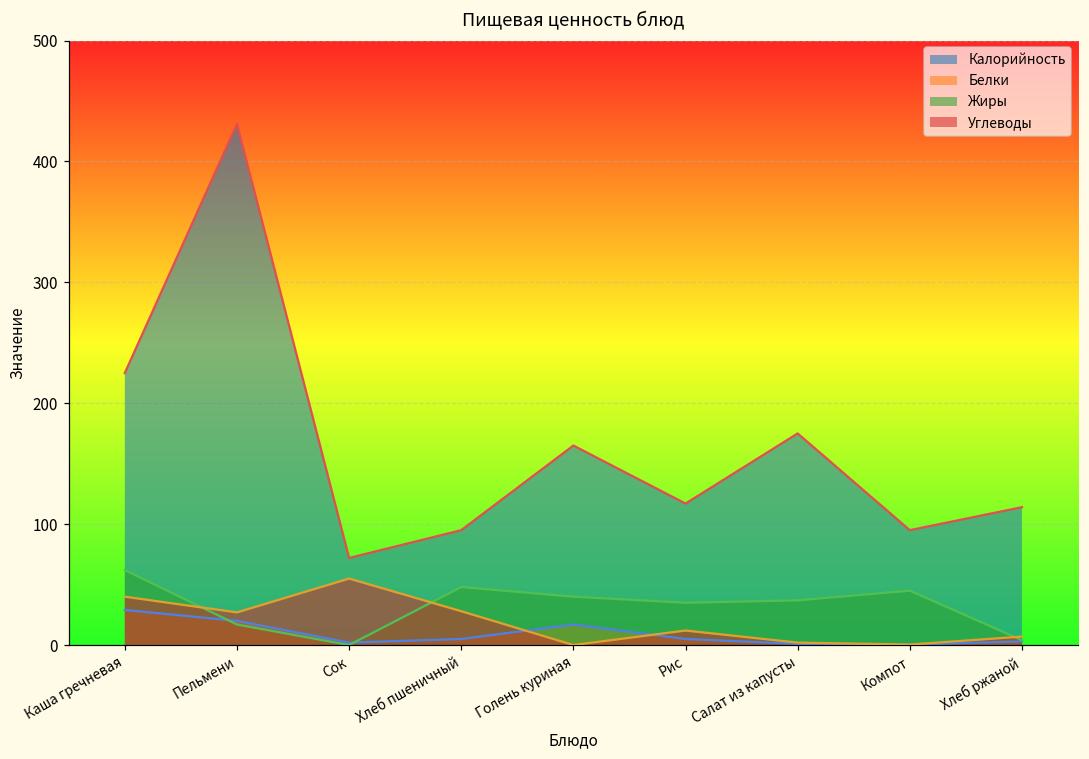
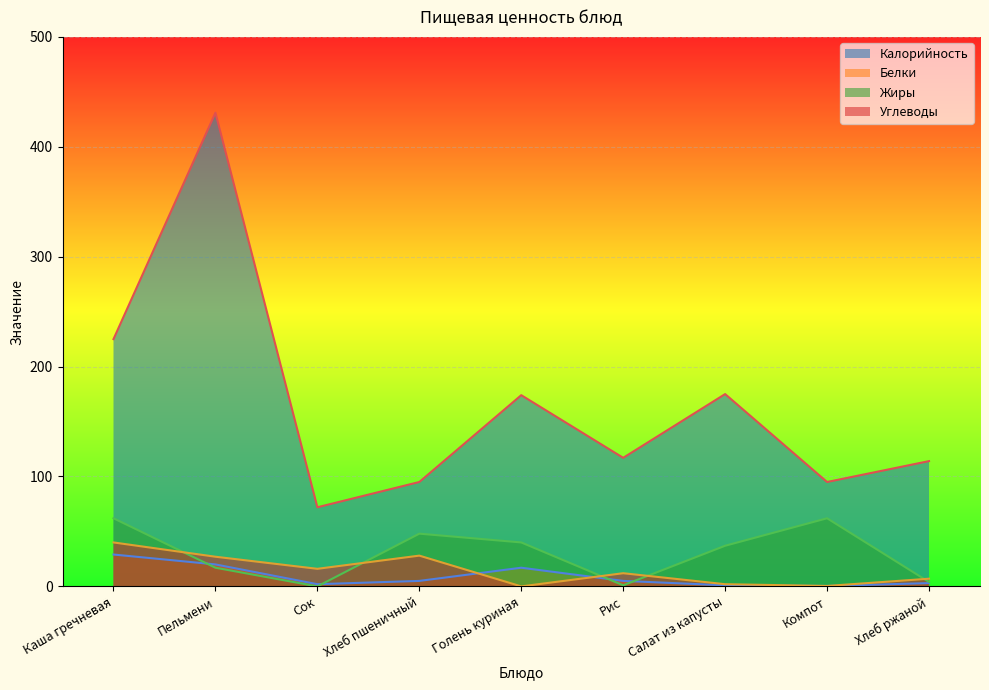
  {
    "Калорийность": {
      "Каша гречневая": 225,
      "Пельмени": 431,
      "Сок": 72,
      "Хлеб пшеничный": 95,
-     "Голень куриная": 165,
+     "Голень куриная": 174,
      "Рис": 117,
      "Салат из капусты": 175,
      "Компот": 95,
      "Хлеб ржаной": 114
    },
    "Белки": {
      "Каша гречневая": 29,
      "Пельмени": 20,
      "Хлеб пшеничный": 5,
      "Голень куриная": 17,
      "Рис": 5
    },
    "Жиры": {
      "Каша гречневая": 62,
      "Пельмени": 17,
      "Хлеб пшеничный": 48,
      "Голень куриная": 40,
-     "Рис": 35,
+     "Рис": 1,
      "Салат из капусты": 37,
-     "Компот": 45
+     "Компот": 62
    },
    "Углеводы": {
      "Каша гречневая": 40,
      "Пельмени": 27,
-     "Сок": 55,
+     "Сок": 16,
      "Хлеб пшеничный": 28,
      "Голень куриная": 0,
      "Рис": 12,
      "Хлеб ржаной": 7
    }
  }
